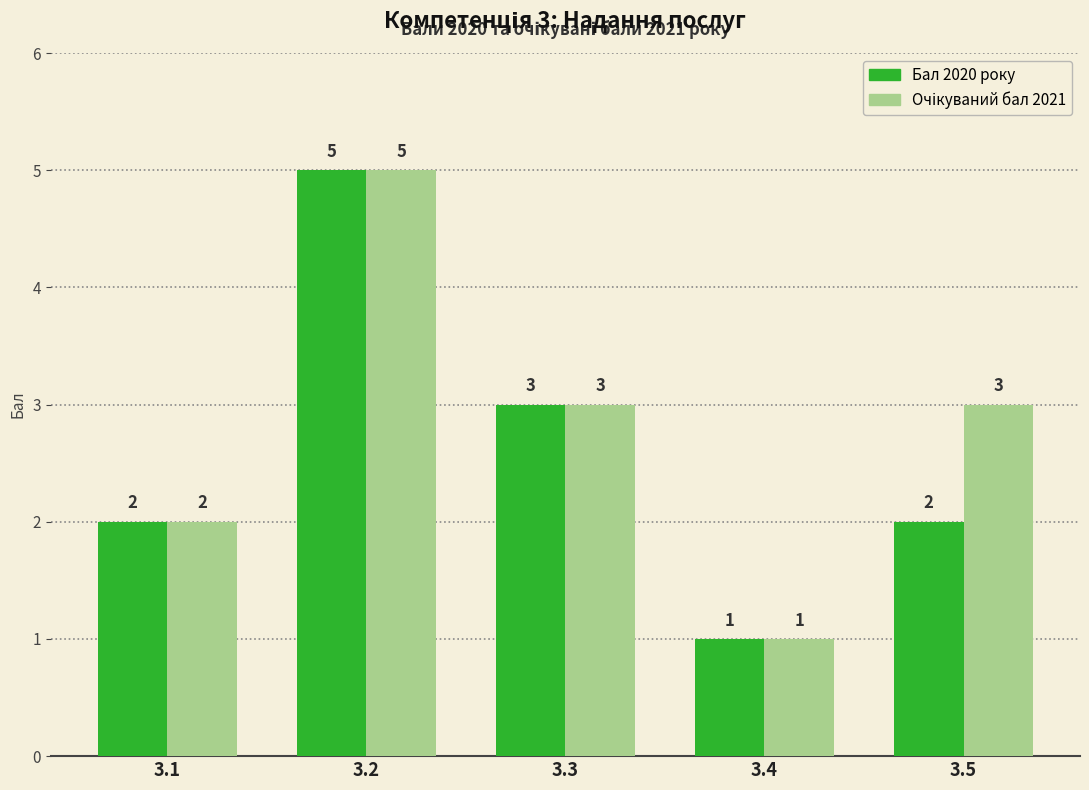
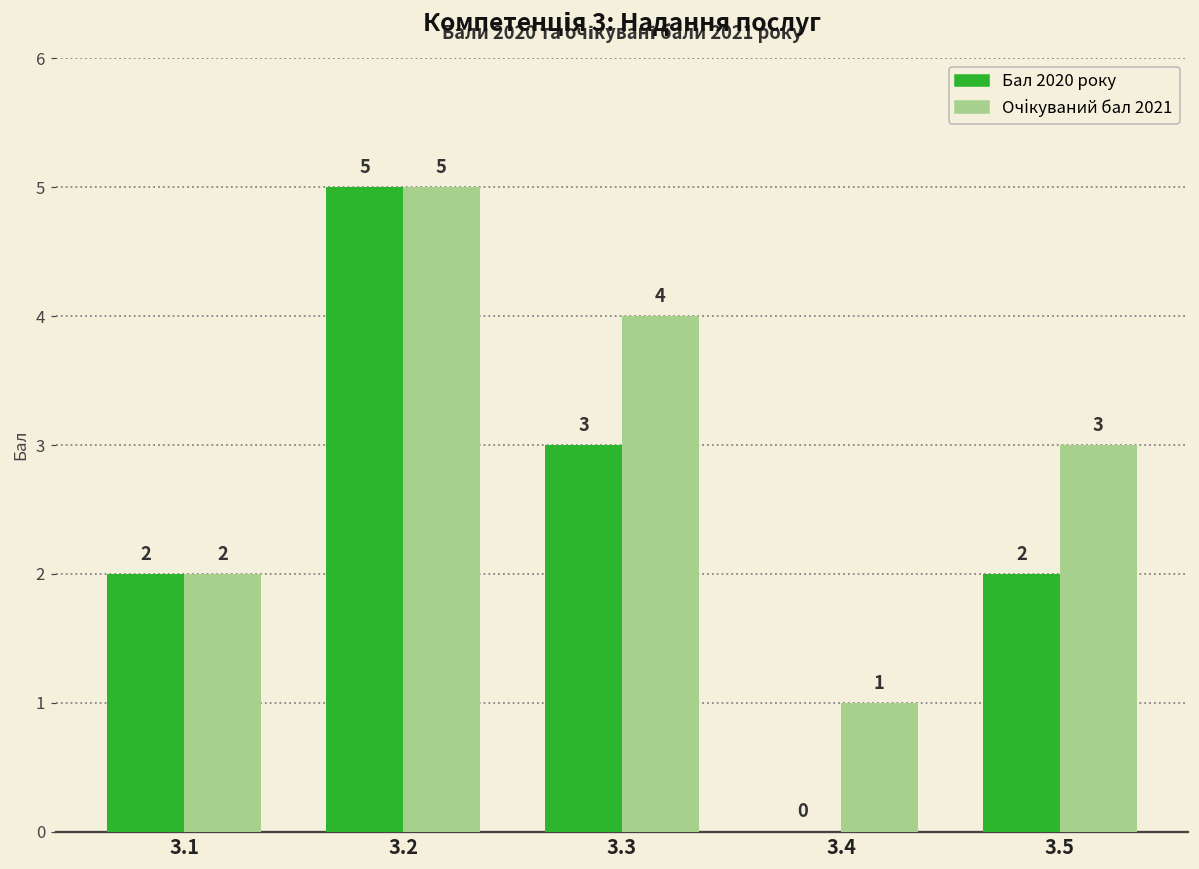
  {
    "Бал 2020 року": {
      "3.1": 2,
      "3.2": 5,
      "3.3": 3,
-     "3.4": 1,
+     "3.4": 0,
      "3.5": 2
    },
    "Очікуваний бал 2021": {
      "3.1": 2,
      "3.2": 5,
-     "3.3": 3,
+     "3.3": 4,
      "3.4": 1,
      "3.5": 3
    }
  }
